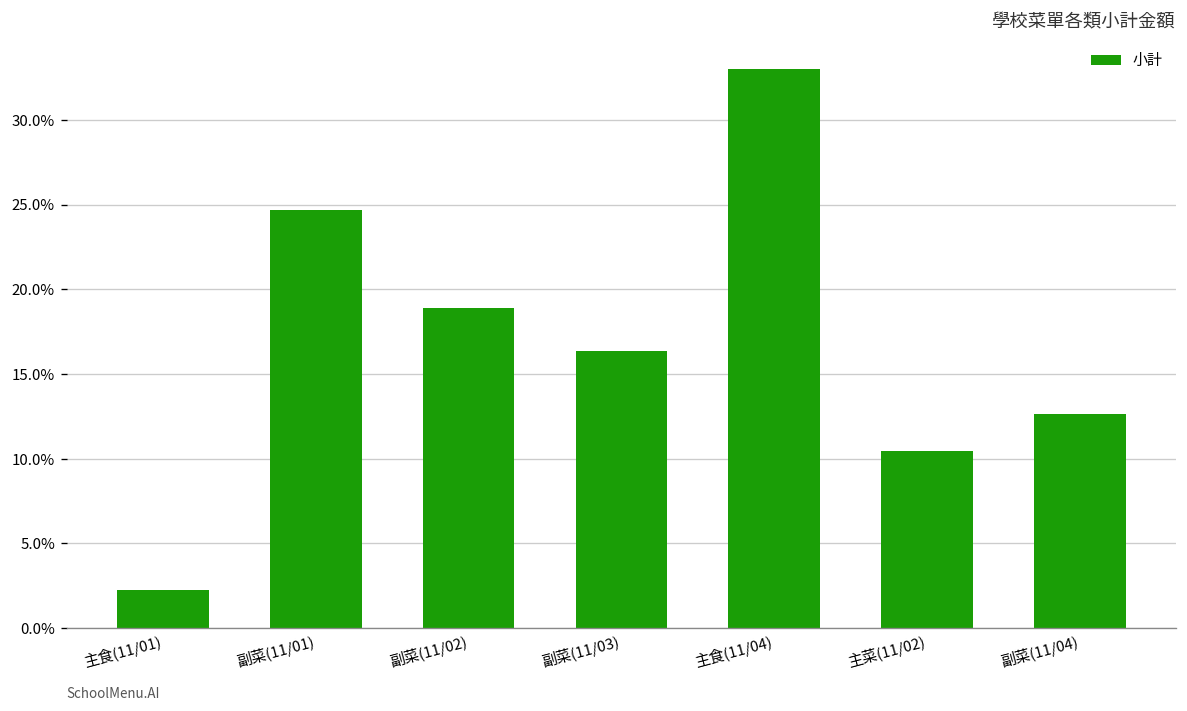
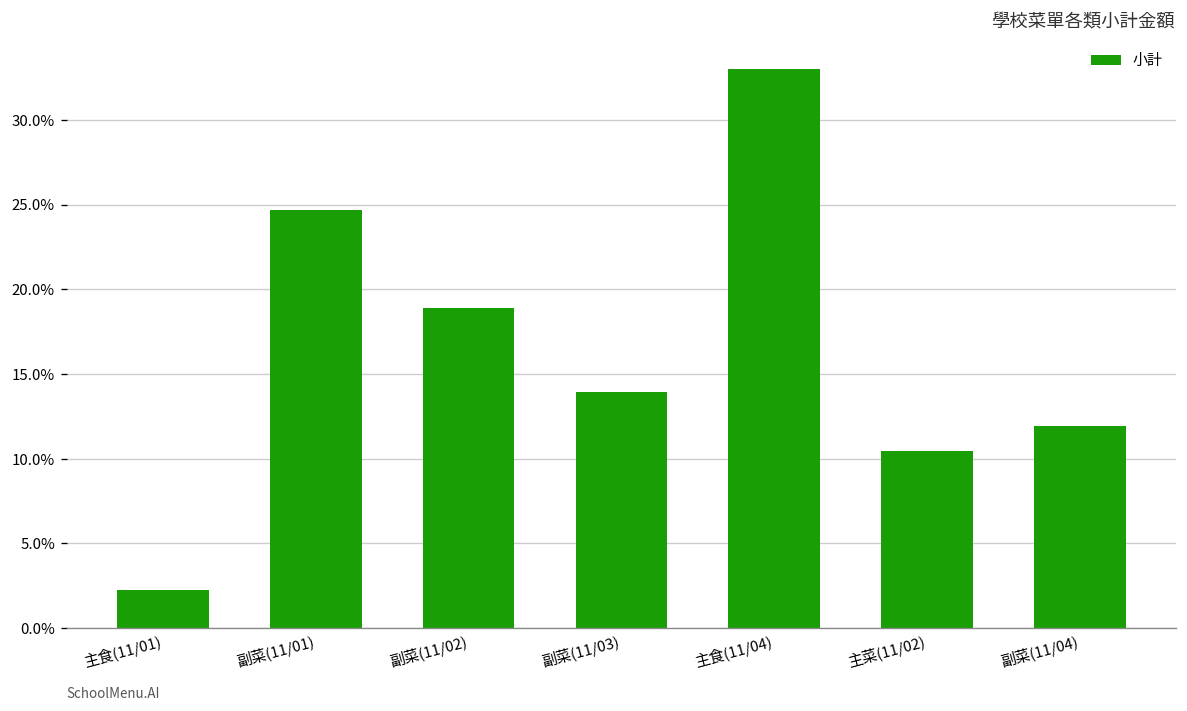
  {
    "主食(11/01)": "2.3%",
    "副菜(11/01)": "24.7%",
    "副菜(11/02)": "18.9%",
-   "副菜(11/03)": "16.4%",
+   "副菜(11/03)": "13.9%",
    "主食(11/04)": "33.0%",
    "主菜(11/02)": "10.5%",
-   "副菜(11/04)": "12.6%"
+   "副菜(11/04)": "11.9%"
  }
